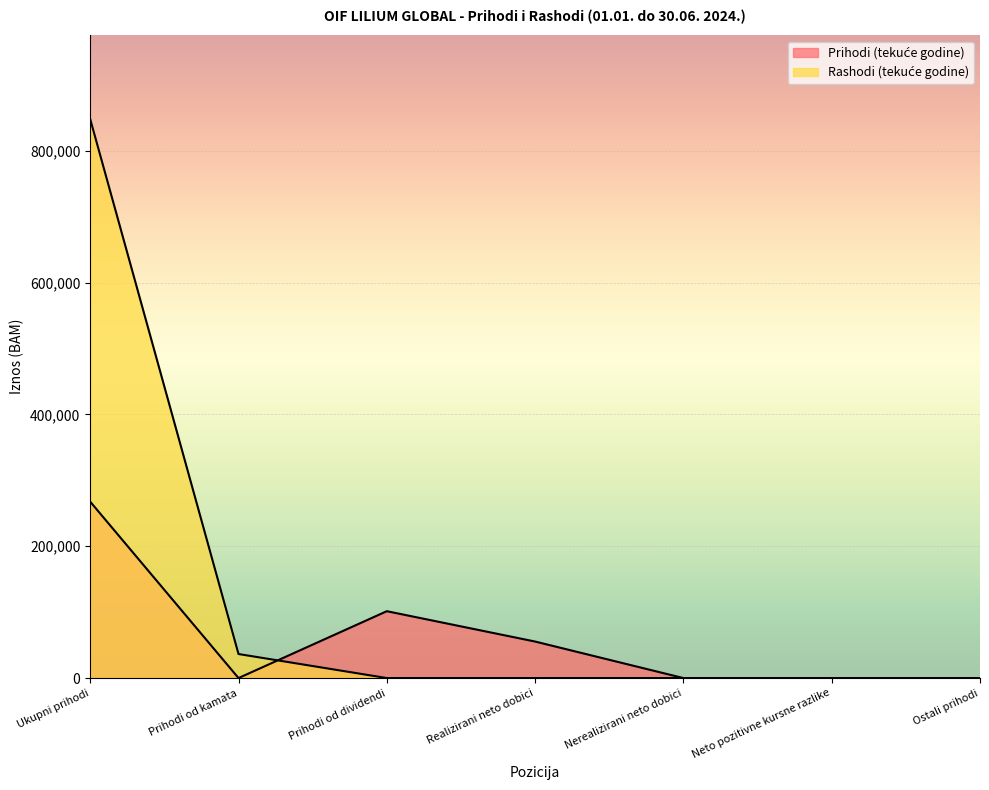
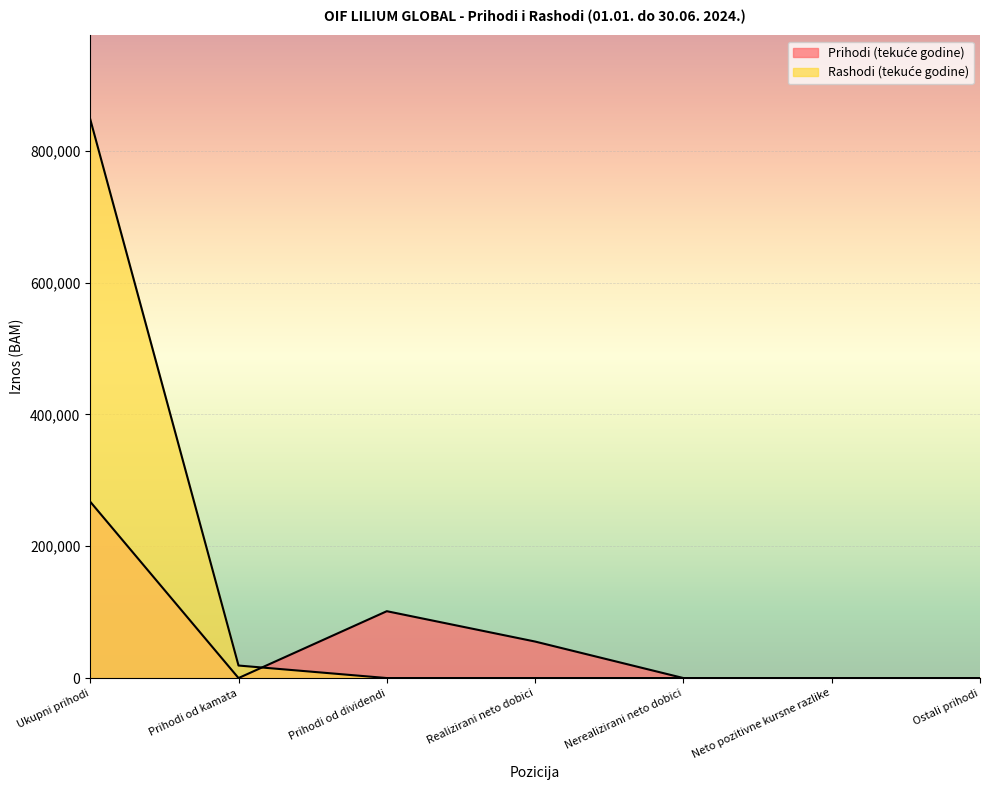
  {
    "Prihodi (tekuće godine)": {
      "Ukupni prihodi": "270,000",
      "Prihodi od kamata": "0",
      "Prihodi od dividendi": "100,000",
      "Realizirani neto dobici": "60,000"
    },
    "Rashodi (tekuće godine)": {
      "Ukupni prihodi": "850,000",
-     "Prihodi od kamata": "40,000",
+     "Prihodi od kamata": "20,000",
      "Prihodi od dividendi": "0",
      "Realizirani neto dobici": "0"
    }
  }
